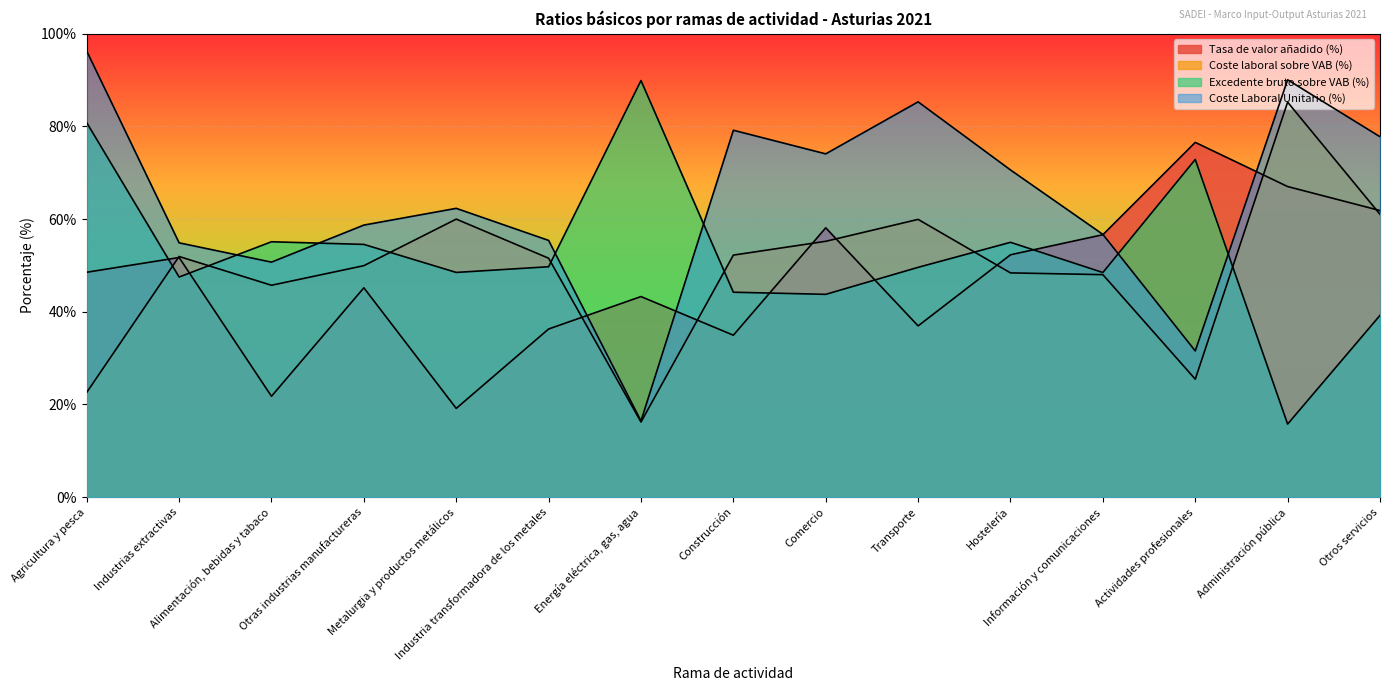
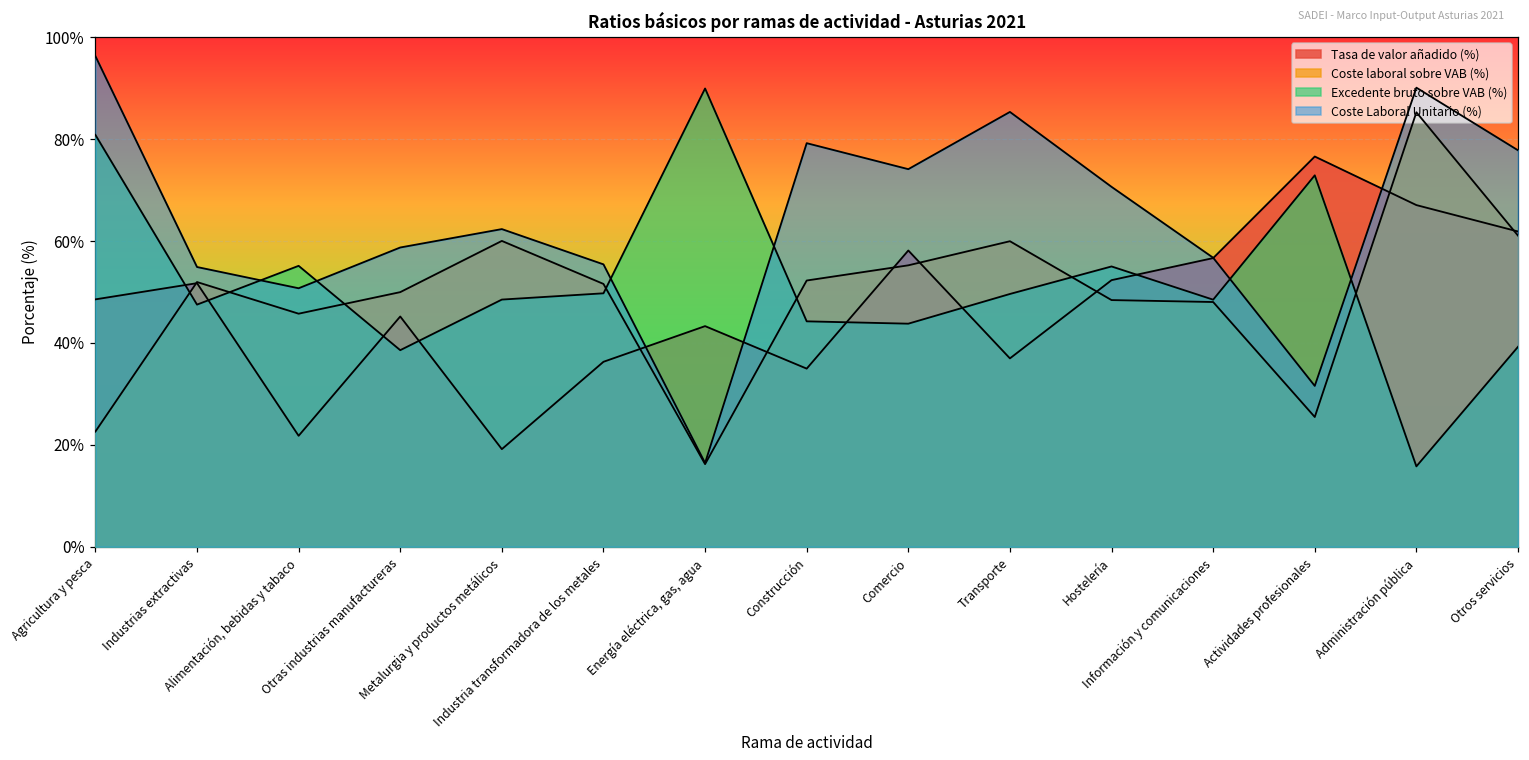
  {
    "Tasa de valor añadido (%)": {
      "Agricultura y pesca": "49%",
      "Alimentación, bebidas y tabaco": "22%",
      "Otras industrias manufactureras": "45%",
      "Metalurgia y productos metálicos": "19%",
      "Industria transformadora de los metales": "36%",
      "Energía eléctrica, gas, agua": "43%",
      "Construcción": "35%",
      "Comercio": "58%",
      "Transporte": "37%",
      "Hostelería": "52%",
      "Actividades profesionales": "77%",
      "Administración pública": "67%",
      "Otros servicios": "62%"
    },
    "Coste laboral sobre VAB (%)": {
      "Agricultura y pesca": "23%",
      "Alimentación, bebidas y tabaco": "46%",
      "Otras industrias manufactureras": "50%",
      "Metalurgia y productos metálicos": "60%",
      "Industria transformadora de los metales": "52%",
      "Construcción": "52%",
      "Comercio": "55%",
      "Transporte": "60%",
      "Hostelería": "48%",
      "Actividades profesionales": "25%",
      "Otros servicios": "61%"
    },
    "Excedente bruto sobre VAB (%)": {
      "Agricultura y pesca": "81%",
      "Industrias extractivas": "48%",
      "Alimentación, bebidas y tabaco": "55%",
-     "Otras industrias manufactureras": "55%",
+     "Otras industrias manufactureras": "39%",
      "Metalurgia y productos metálicos": "49%",
      "Industria transformadora de los metales": "50%",
      "Energía eléctrica, gas, agua": "90%",
      "Construcción": "44%",
      "Comercio": "44%",
      "Transporte": "50%",
      "Hostelería": "55%",
      "Actividades profesionales": "73%",
      "Administración pública": "16%",
      "Otros servicios": "39%"
    },
    "Coste Laboral Unitario (%)": {
      "Agricultura y pesca": "96%",
      "Industrias extractivas": "55%",
      "Alimentación, bebidas y tabaco": "51%",
      "Otras industrias manufactureras": "59%",
      "Metalurgia y productos metálicos": "62%",
      "Industria transformadora de los metales": "55%",
      "Construcción": "79%",
      "Comercio": "74%",
      "Transporte": "85%",
      "Hostelería": "71%",
      "Actividades profesionales": "32%",
      "Otros servicios": "78%"
    }
  }
